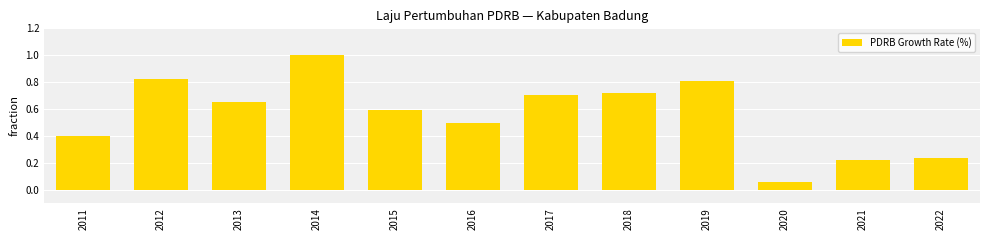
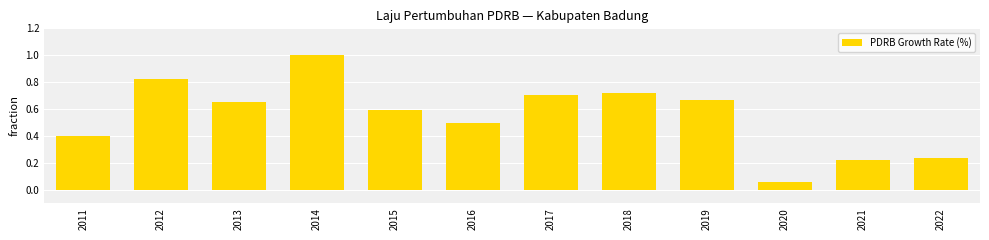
  {
    "2011": 0.40,
    "2012": 0.82,
    "2013": 0.65,
    "2014": 1.00,
    "2015": 0.59,
    "2016": 0.49,
    "2017": 0.71,
    "2018": 0.72,
-   "2019": 0.81,
+   "2019": 0.67,
    "2020": 0.06,
    "2021": 0.22,
    "2022": 0.24
  }
